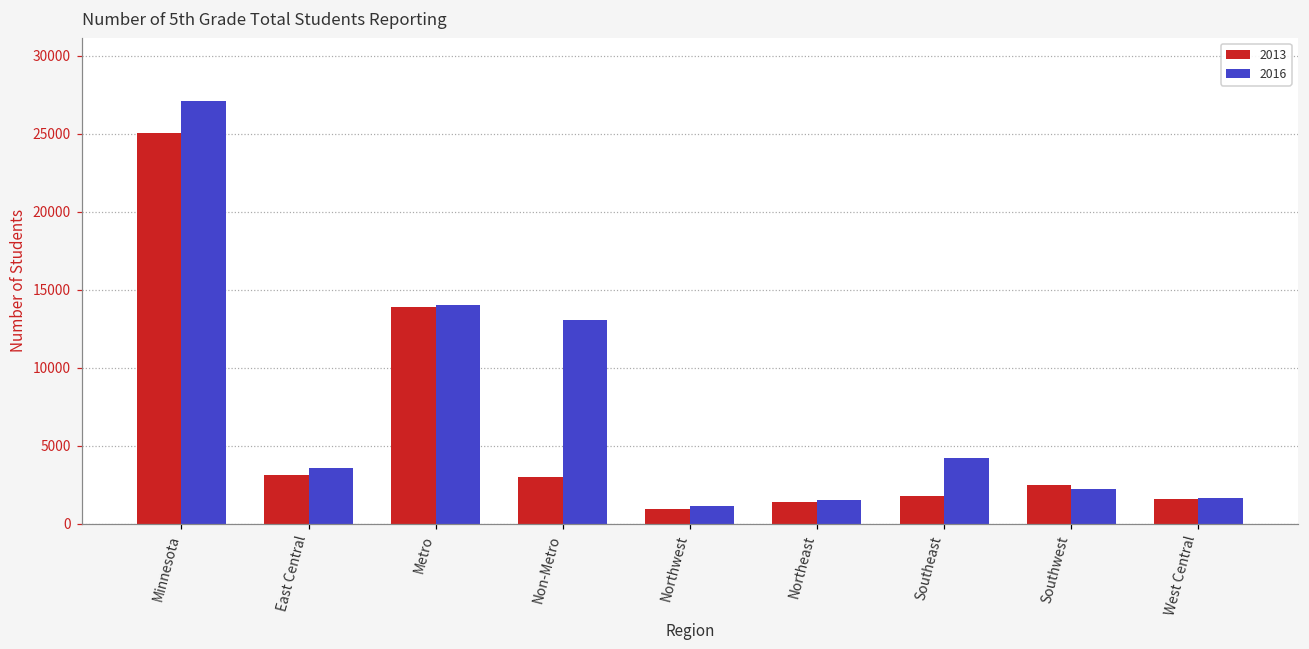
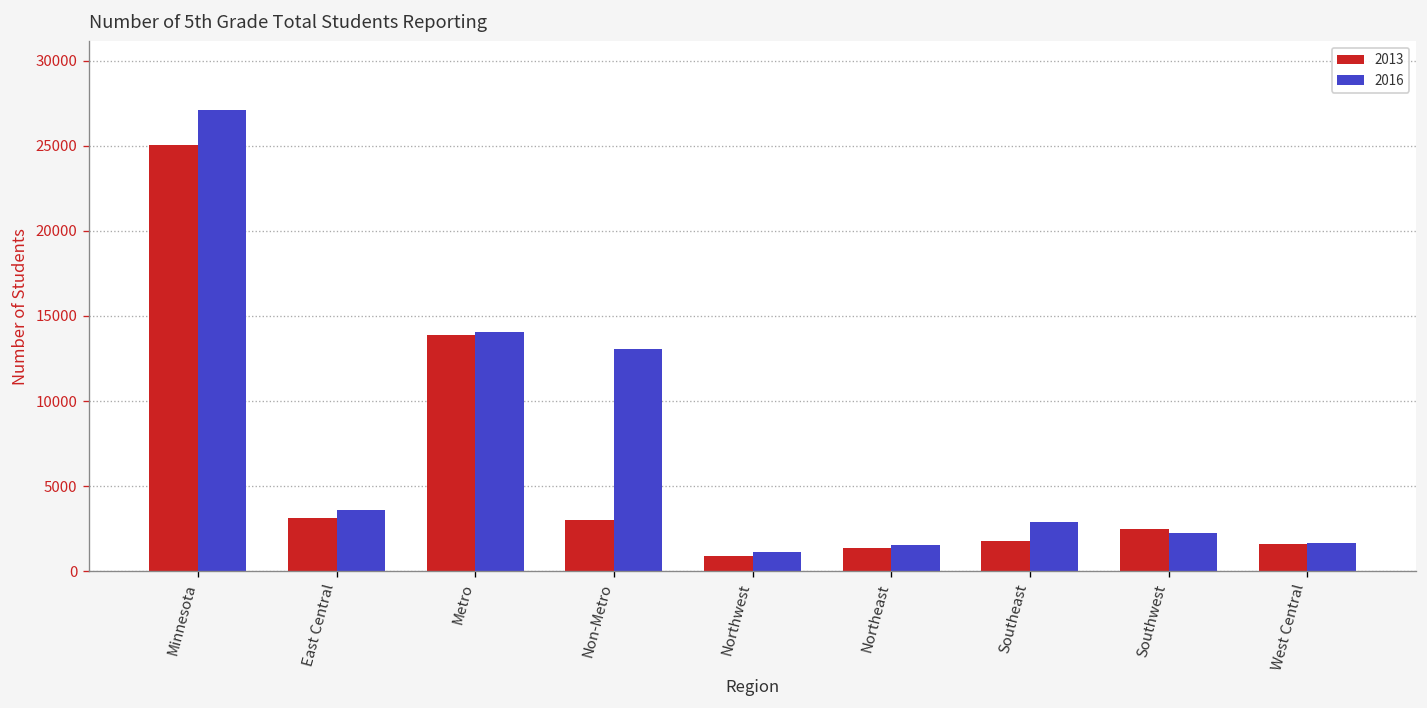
  {
    "2013": {
      "Minnesota": 25100,
      "East Central": 3100,
      "Metro": 13900,
      "Non-Metro": 3000,
      "Northwest": 900,
      "Northeast": 1400,
      "Southeast": 1800,
      "Southwest": 2500,
      "West Central": 1600
    },
    "2016": {
      "Minnesota": 27100,
      "East Central": 3600,
      "Metro": 14000,
      "Non-Metro": 13100,
      "Northwest": 1200,
      "Northeast": 1500,
-     "Southeast": 4200,
+     "Southeast": 2900,
      "Southwest": 2200,
      "West Central": 1700
    }
  }
